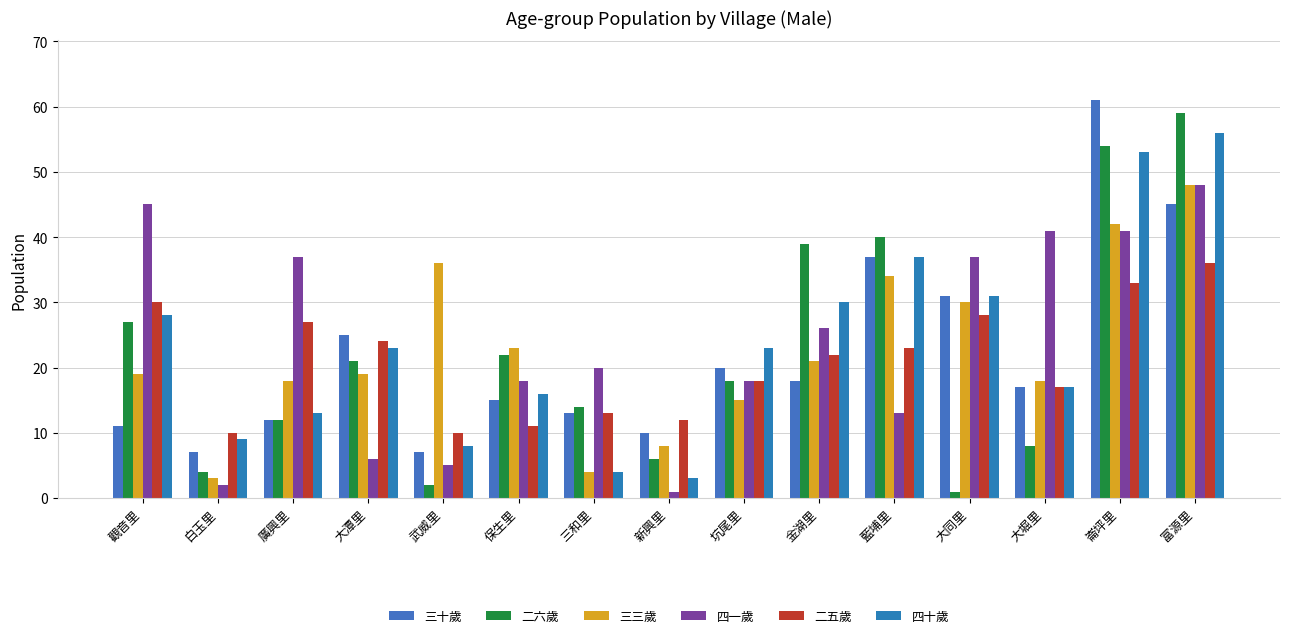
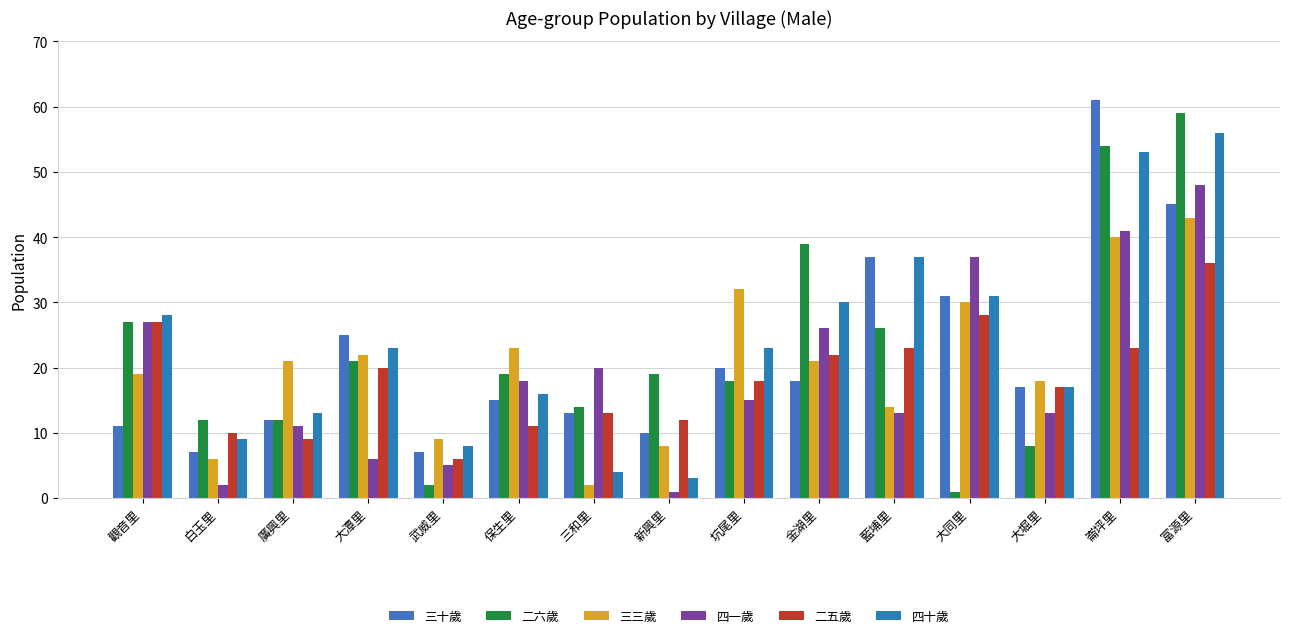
  {
    "二六歲": {
      "觀音里": 27,
-     "白玉里": 4,
+     "白玉里": 12,
      "廣興里": 12,
      "大潭里": 21,
      "武威里": 2,
-     "保生里": 22,
+     "保生里": 19,
      "三和里": 14,
-     "新興里": 6,
+     "新興里": 19,
      "坑尾里": 18,
      "金湖里": 39,
-     "藍埔里": 40,
+     "藍埔里": 26,
      "大同里": 1,
      "大堀里": 8,
      "崙坪里": 54,
      "富源里": 59
    },
    "三三歲": {
      "觀音里": 19,
-     "白玉里": 3,
-     "廣興里": 18,
-     "大潭里": 19,
-     "武威里": 36,
+     "白玉里": 6,
+     "廣興里": 21,
+     "大潭里": 22,
+     "武威里": 9,
      "保生里": 23,
-     "三和里": 4,
+     "三和里": 2,
      "新興里": 8,
-     "坑尾里": 15,
+     "坑尾里": 32,
      "金湖里": 21,
-     "藍埔里": 34,
+     "藍埔里": 14,
      "大同里": 30,
      "大堀里": 18,
-     "崙坪里": 42,
-     "富源里": 48
+     "崙坪里": 40,
+     "富源里": 43
    },
    "四一歲": {
-     "觀音里": 45,
+     "觀音里": 27,
      "白玉里": 2,
-     "廣興里": 37,
+     "廣興里": 11,
      "大潭里": 6,
      "武威里": 5,
      "保生里": 18,
      "三和里": 20,
      "新興里": 1,
-     "坑尾里": 18,
+     "坑尾里": 15,
      "金湖里": 26,
      "藍埔里": 13,
      "大同里": 37,
-     "大堀里": 41,
+     "大堀里": 13,
      "崙坪里": 41,
      "富源里": 48
    },
    "二五歲": {
-     "觀音里": 30,
+     "觀音里": 27,
      "白玉里": 10,
-     "廣興里": 27,
-     "大潭里": 24,
-     "武威里": 10,
+     "廣興里": 9,
+     "大潭里": 20,
+     "武威里": 6,
      "保生里": 11,
      "三和里": 13,
      "新興里": 12,
      "坑尾里": 18,
      "金湖里": 22,
      "藍埔里": 23,
      "大同里": 28,
      "大堀里": 17,
-     "崙坪里": 33,
+     "崙坪里": 23,
      "富源里": 36
    }
  }
